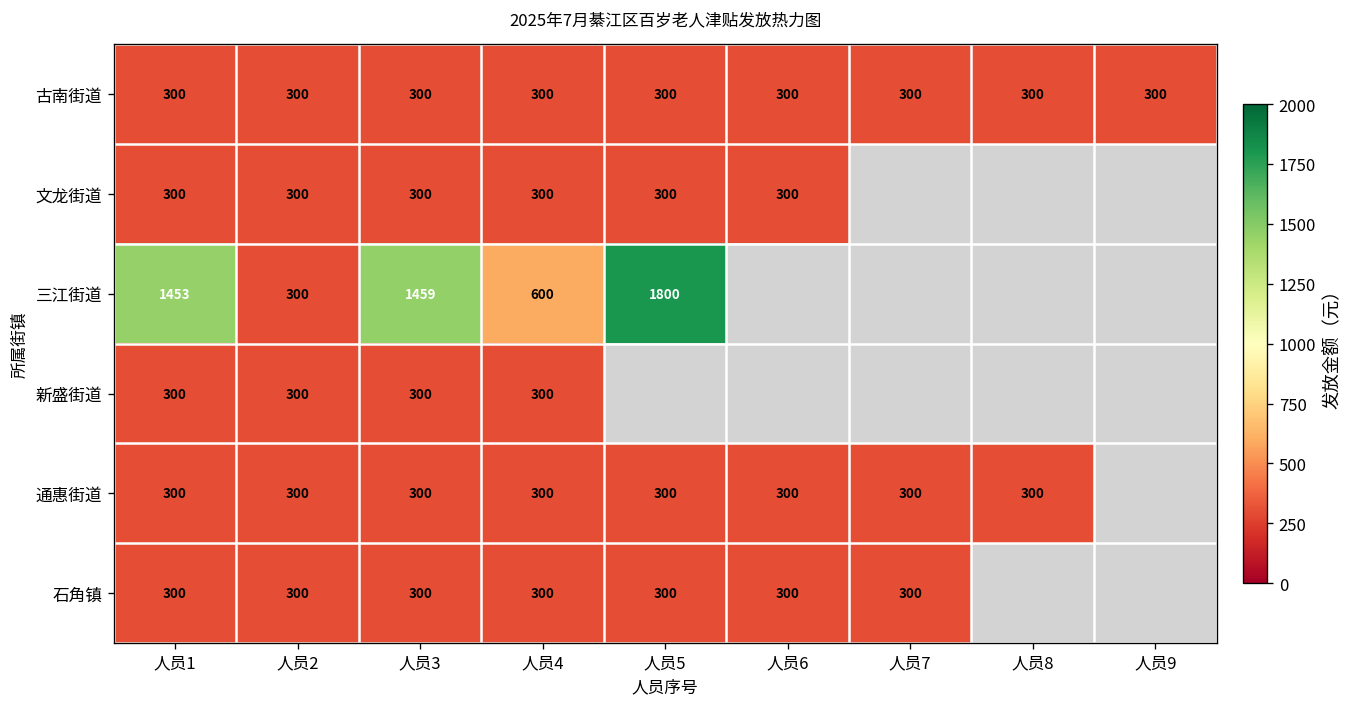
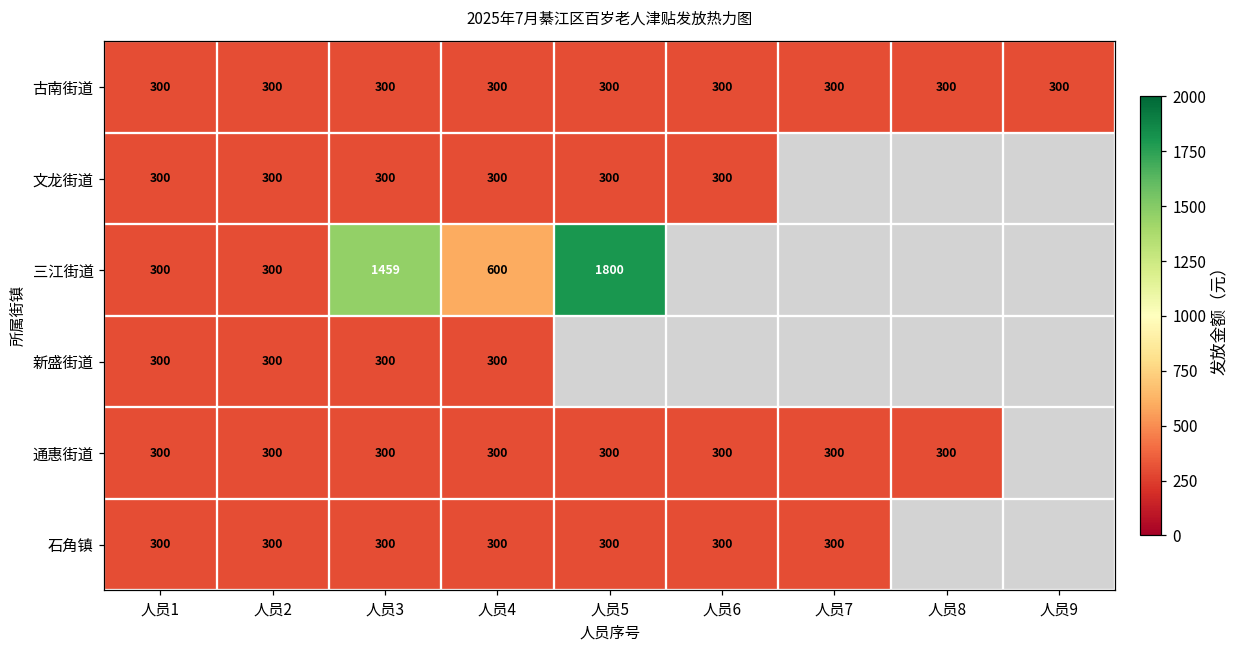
  {
    "古南街道": {
      "人员1": 300,
      "人员2": 300,
      "人员3": 300,
      "人员4": 300,
      "人员5": 300,
      "人员6": 300,
      "人员7": 300,
      "人员8": 300,
      "人员9": 300
    },
    "文龙街道": {
      "人员1": 300,
      "人员2": 300,
      "人员3": 300,
      "人员4": 300,
      "人员5": 300,
      "人员6": 300
    },
    "三江街道": {
-     "人员1": 1453,
+     "人员1": 300,
      "人员2": 300,
      "人员3": 1459,
      "人员4": 600,
      "人员5": 1800
    },
    "新盛街道": {
      "人员1": 300,
      "人员2": 300,
      "人员3": 300,
      "人员4": 300
    },
    "通惠街道": {
      "人员1": 300,
      "人员2": 300,
      "人员3": 300,
      "人员4": 300,
      "人员5": 300,
      "人员6": 300,
      "人员7": 300,
      "人员8": 300
    },
    "石角镇": {
      "人员1": 300,
      "人员2": 300,
      "人员3": 300,
      "人员4": 300,
      "人员5": 300,
      "人员6": 300,
      "人员7": 300
    }
  }
